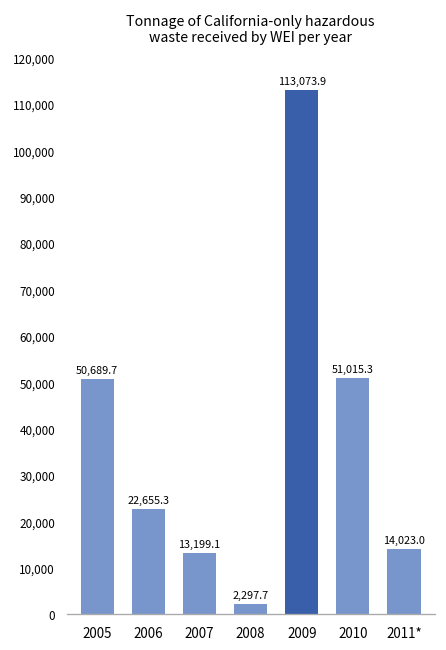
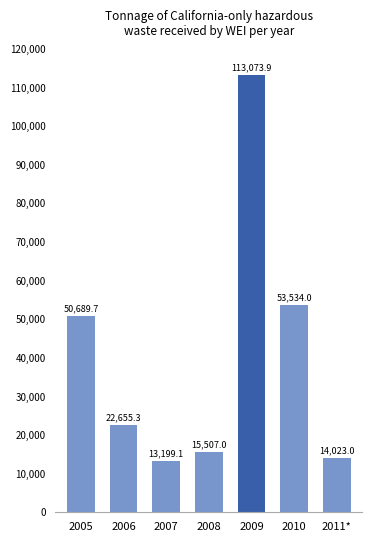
  {
    "2005": "50,689.7",
    "2006": "22,655.3",
    "2007": "13,199.1",
-   "2008": "2,297.7",
+   "2008": "15,507.0",
    "2009": "113,073.9",
-   "2010": "51,015.3",
+   "2010": "53,534.0",
    "2011*": "14,023.0"
  }
